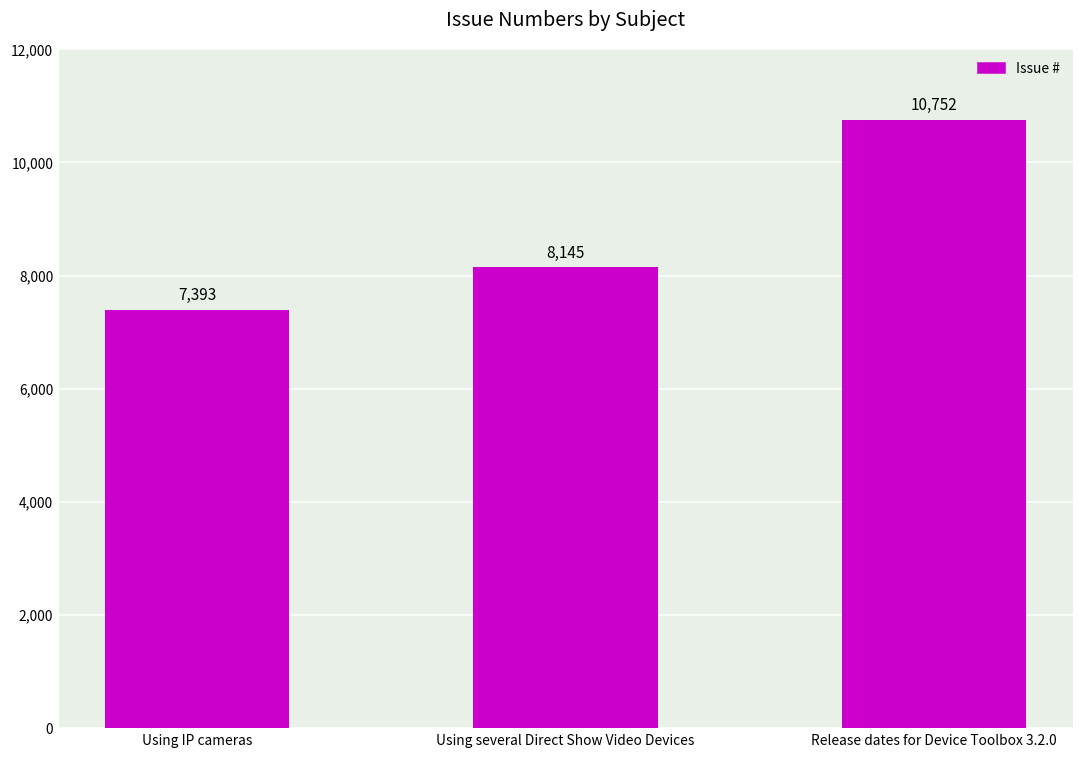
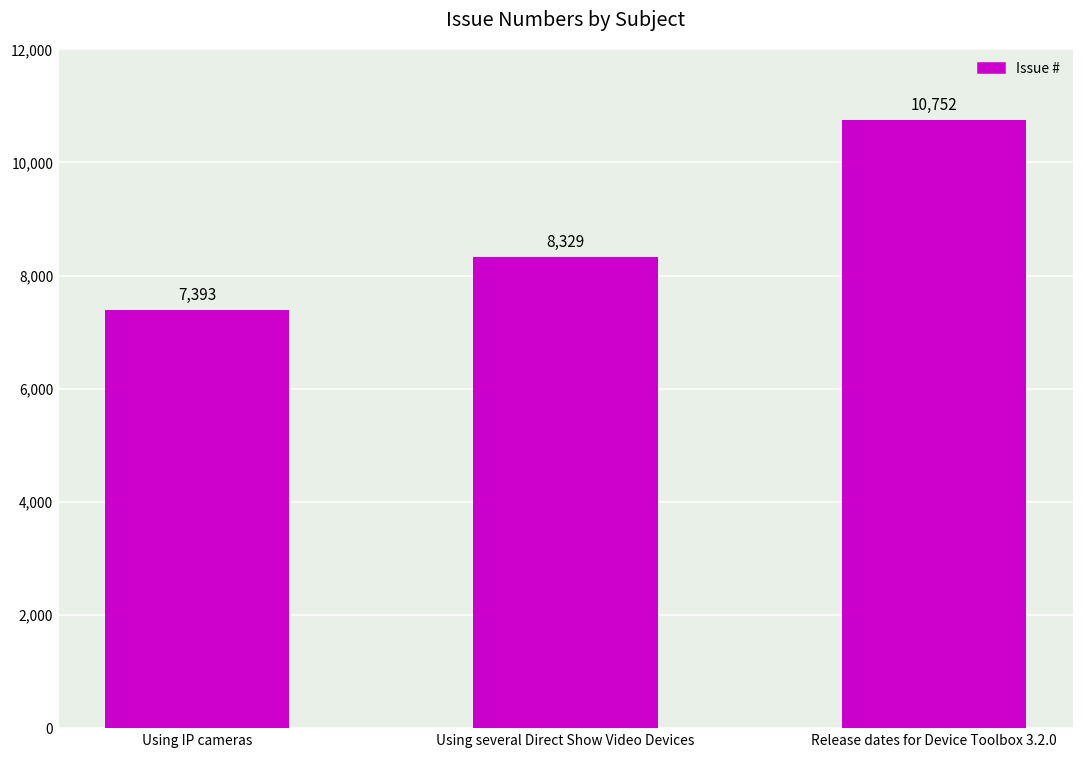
  {
    "Using IP cameras": "7,393",
-   "Using several Direct Show Video Devices": "8,145",
+   "Using several Direct Show Video Devices": "8,329",
    "Release dates for Device Toolbox 3.2.0": "10,752"
  }
